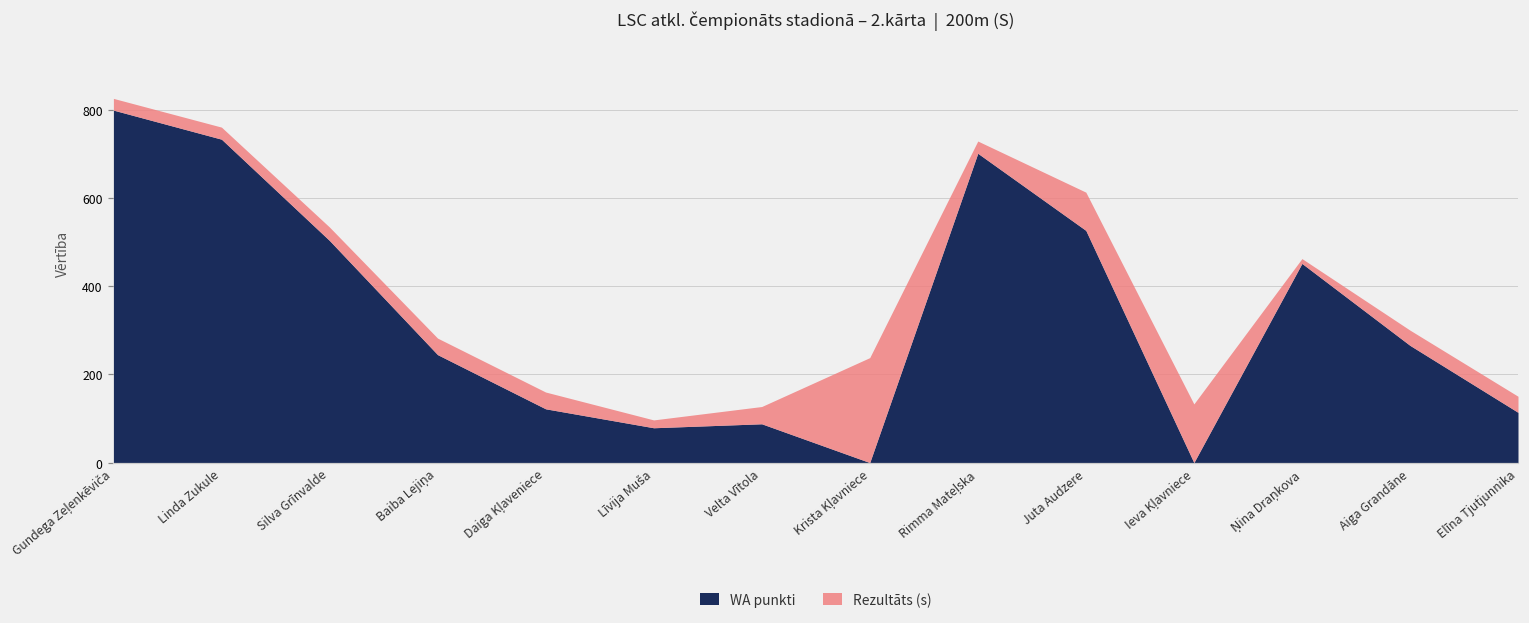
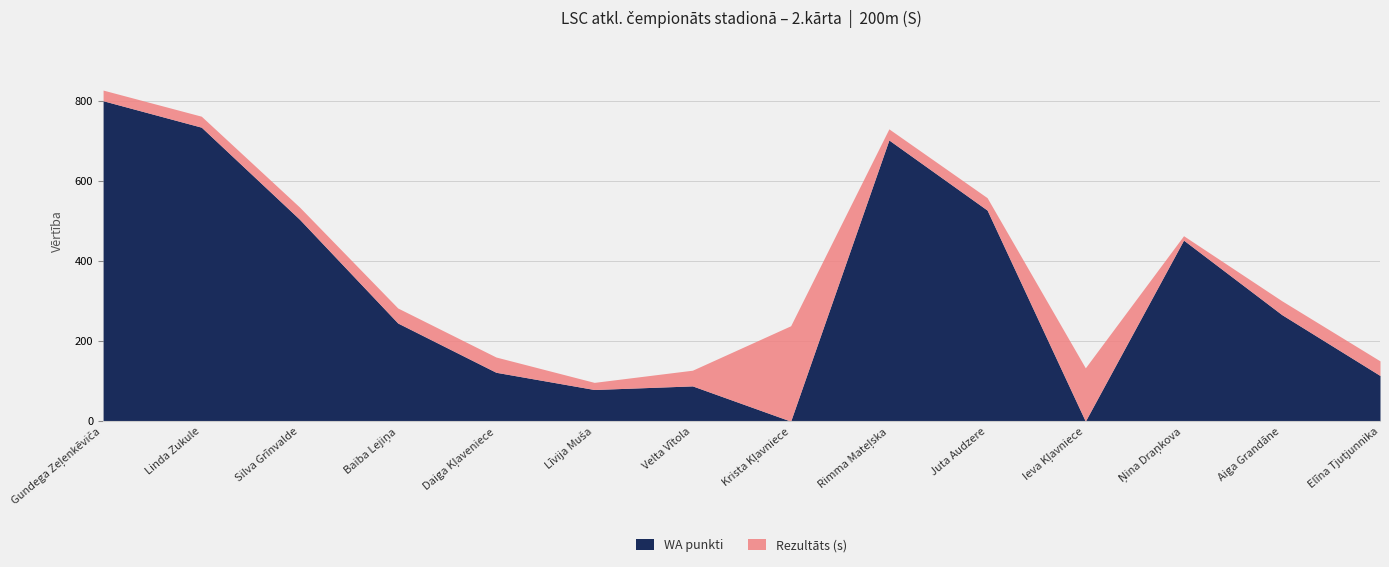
  {
    "WA punkti": {
      "Gundega Zeļenkēviča": 800,
      "Linda Zukule": 730,
      "Silva Grīnvalde": 500,
      "Baiba Lejiņa": 250,
      "Daiga Kļaveniece": 120,
      "Līvija Muša": 80,
      "Velta Vītola": 90,
      "Krista Kļavniece": 0,
      "Rimma Mateļska": 700,
      "Juta Audzere": 530,
      "Ieva Kļavniece": 0,
      "Ņina Draņkova": 450,
      "Aiga Grandāne": 270,
      "Elīna Tjutjunnika": 110
    },
    "Rezultāts (s)": {
      "Gundega Zeļenkēviča": 30,
      "Linda Zukule": 30,
      "Silva Grīnvalde": 30,
      "Baiba Lejiņa": 40,
      "Daiga Kļaveniece": 40,
      "Līvija Muša": 20,
      "Velta Vītola": 40,
      "Krista Kļavniece": 240,
      "Rimma Mateļska": 30,
-     "Juta Audzere": 90,
+     "Juta Audzere": 30,
      "Ieva Kļavniece": 130,
      "Ņina Draņkova": 10,
      "Aiga Grandāne": 30,
      "Elīna Tjutjunnika": 40
    }
  }
